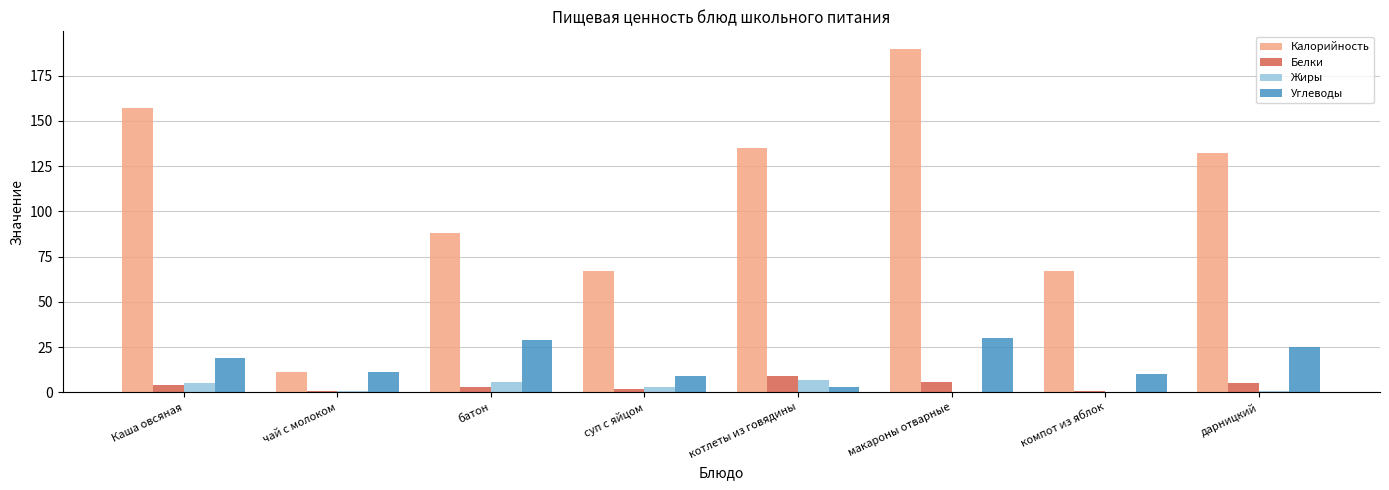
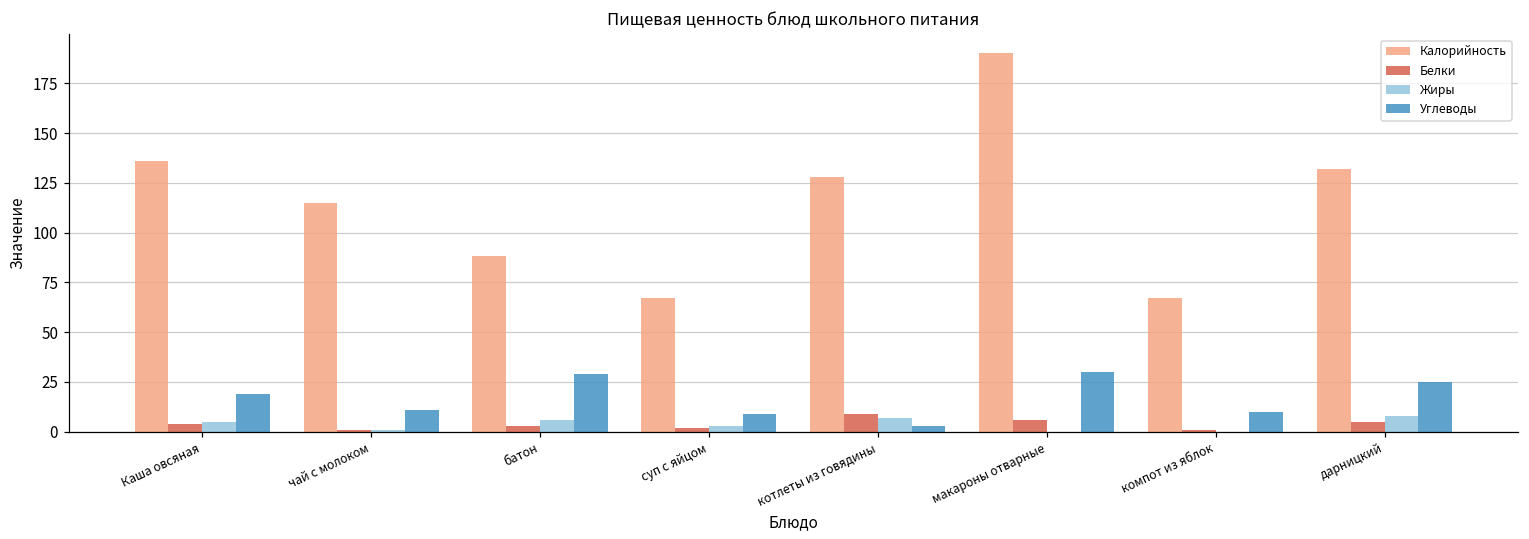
  {
    "Калорийность": {
-     "Каша овсяная": 157,
-     "чай с молоком": 11,
+     "Каша овсяная": 136,
+     "чай с молоком": 115,
      "батон": 88,
      "суп с яйцом": 67,
-     "котлеты из говядины": 135,
+     "котлеты из говядины": 128,
      "макароны отварные": 190,
      "компот из яблок": 67,
      "дарницкий": 132
    },
    "Белки": {
      "Каша овсяная": 4,
      "батон": 3,
      "суп с яйцом": 2,
      "котлеты из говядины": 9,
      "макароны отварные": 6,
      "дарницкий": 5
    },
    "Жиры": {
      "Каша овсяная": 5,
      "батон": 6,
      "суп с яйцом": 3,
      "котлеты из говядины": 7,
      "макароны отварные": 0,
      "компот из яблок": 0,
-     "дарницкий": 1
+     "дарницкий": 8
    },
    "Углеводы": {
      "Каша овсяная": 19,
      "чай с молоком": 11,
      "батон": 29,
      "суп с яйцом": 9,
      "котлеты из говядины": 3,
      "макароны отварные": 30,
      "компот из яблок": 10,
      "дарницкий": 25
    }
  }
